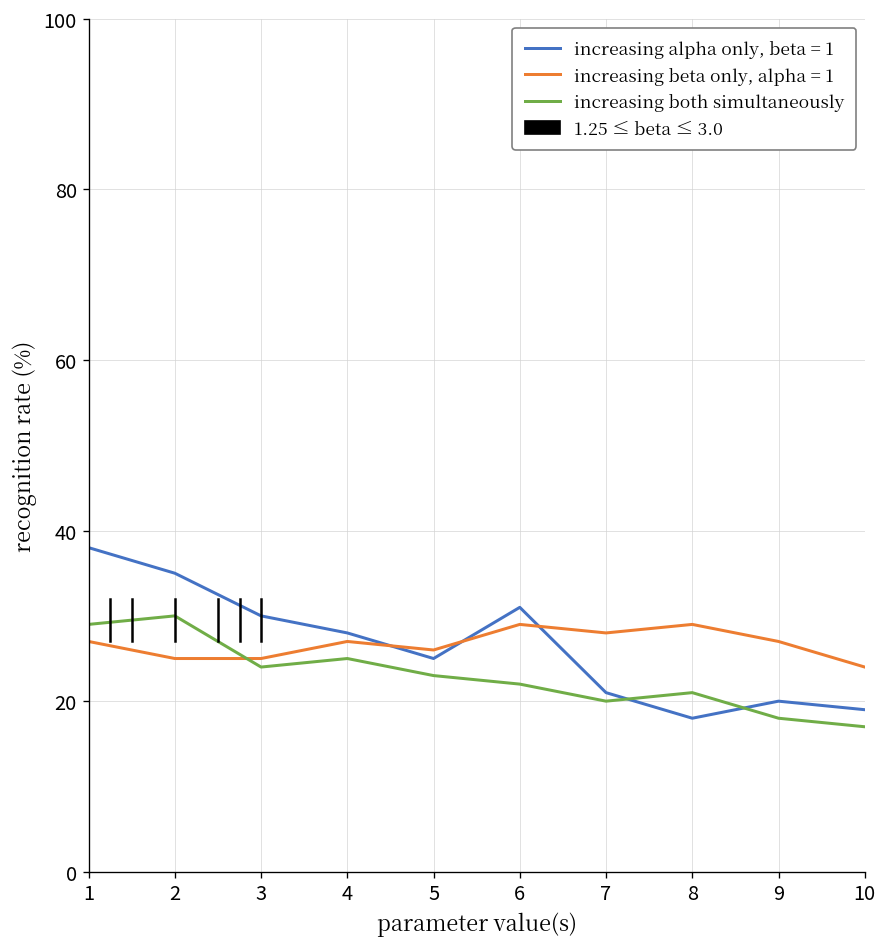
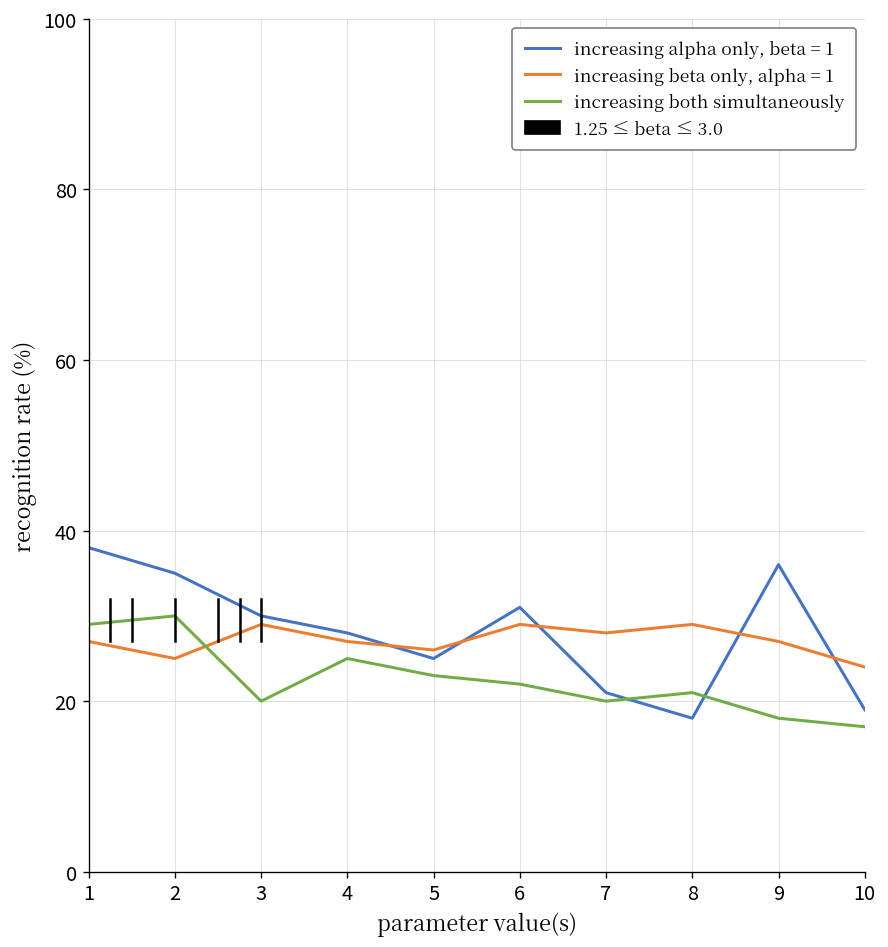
  {
    "increasing alpha only, beta = 1": {
      "1": 38,
      "2": 35,
      "3": 30,
      "4": 28,
      "5": 25,
      "6": 31,
      "7": 21,
      "8": 18,
-     "9": 20,
+     "9": 36,
      "10": 19
    },
    "increasing beta only, alpha = 1": {
      "1": 27,
      "2": 25,
-     "3": 25,
+     "3": 29,
      "4": 27,
      "5": 26,
      "6": 29,
      "7": 28,
      "8": 29,
      "9": 27,
      "10": 24
    },
    "increasing both simultaneously": {
      "1": 29,
      "2": 30,
-     "3": 24,
+     "3": 20,
      "4": 25,
      "5": 23,
      "6": 22,
      "7": 20,
      "8": 21,
      "9": 18,
      "10": 17
    }
  }
